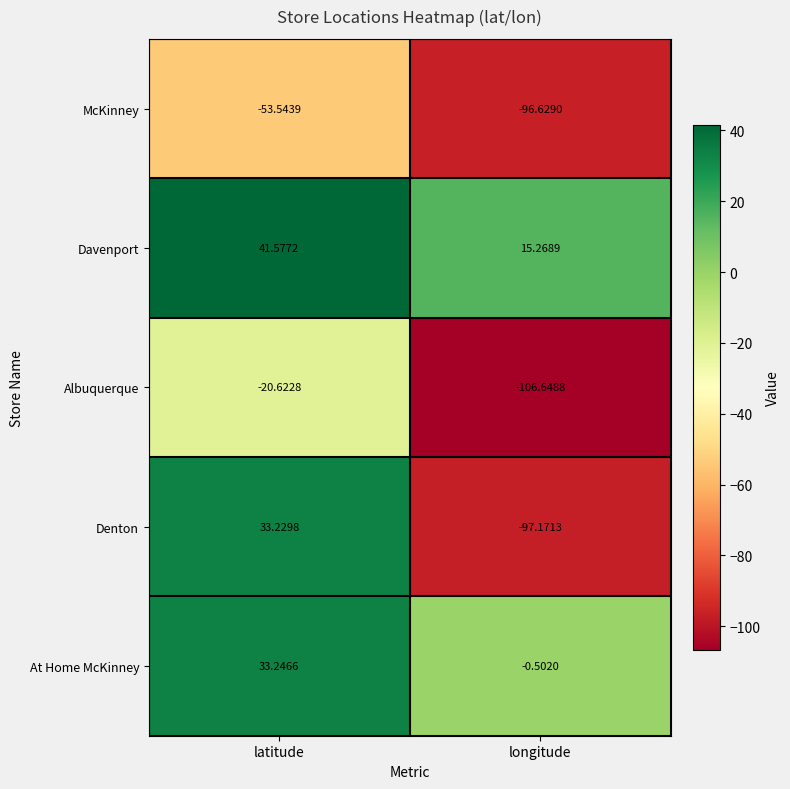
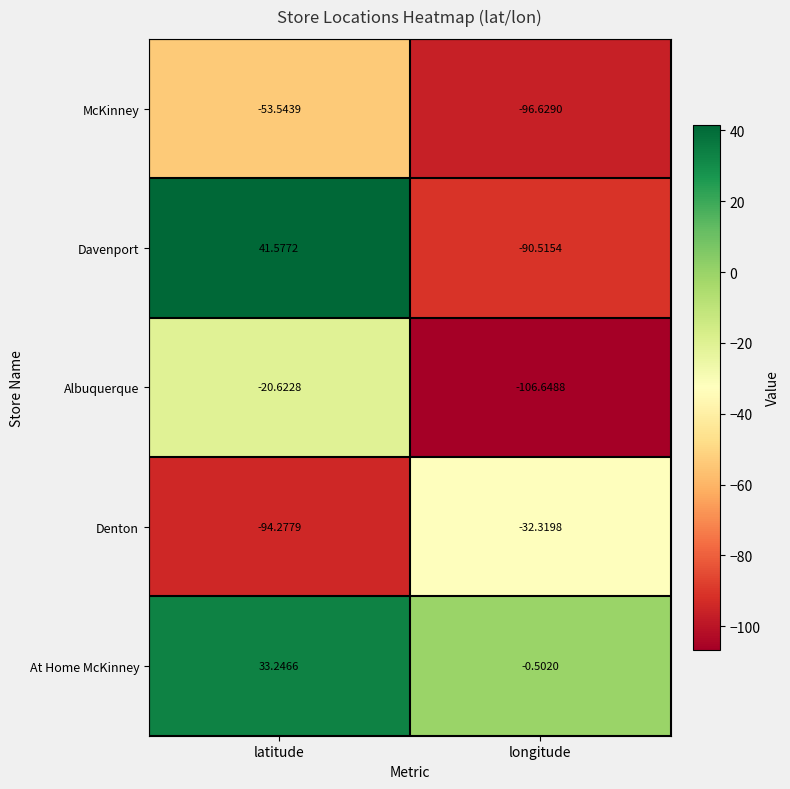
  {
    "McKinney": {
      "latitude": -53.5439,
      "longitude": -96.6290
    },
    "Davenport": {
      "latitude": 41.5772,
-     "longitude": 15.2689
+     "longitude": -90.5154
    },
    "Albuquerque": {
      "latitude": -20.6228,
      "longitude": -106.6488
    },
    "Denton": {
-     "latitude": 33.2298,
-     "longitude": -97.1713
+     "latitude": -94.2779,
+     "longitude": -32.3198
    },
    "At Home McKinney": {
      "latitude": 33.2466,
      "longitude": -0.5020
    }
  }
